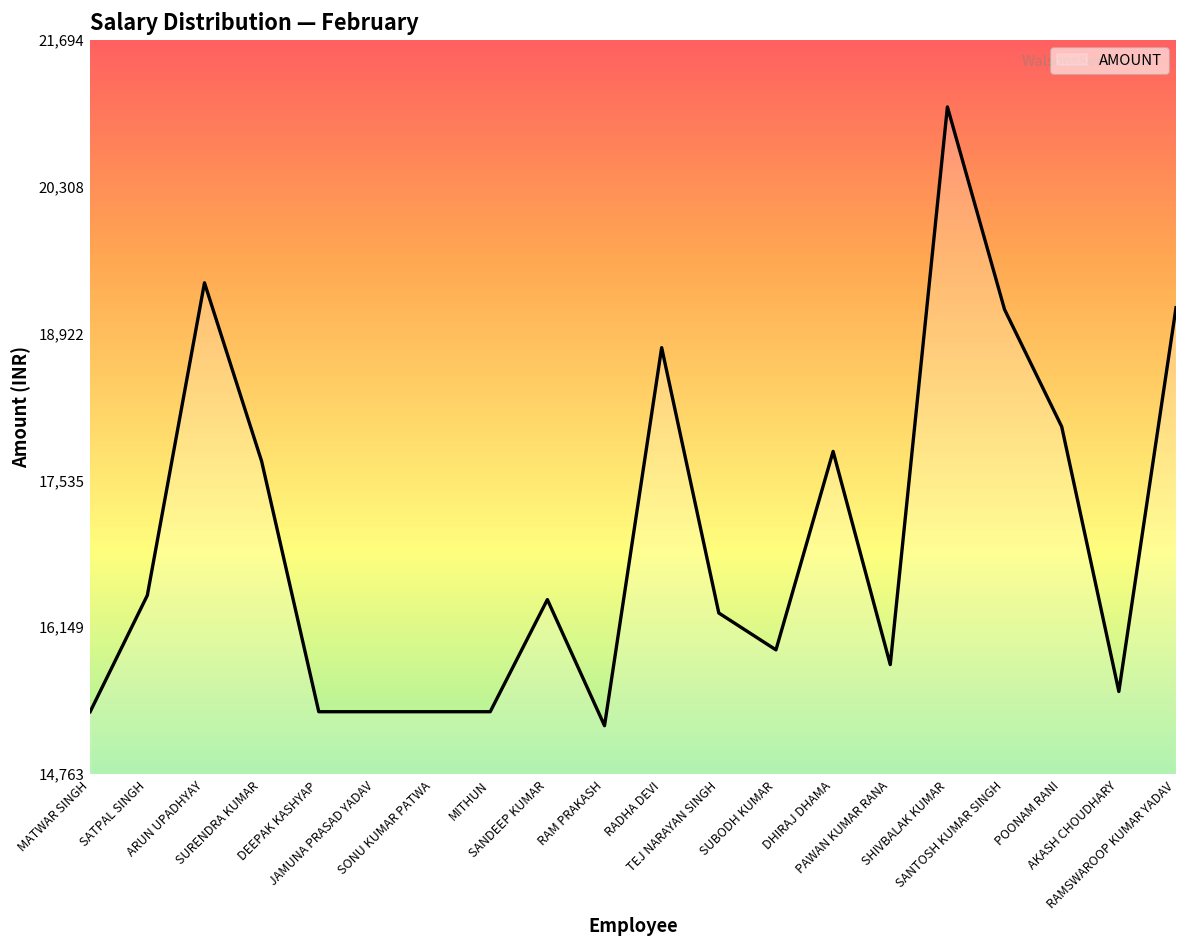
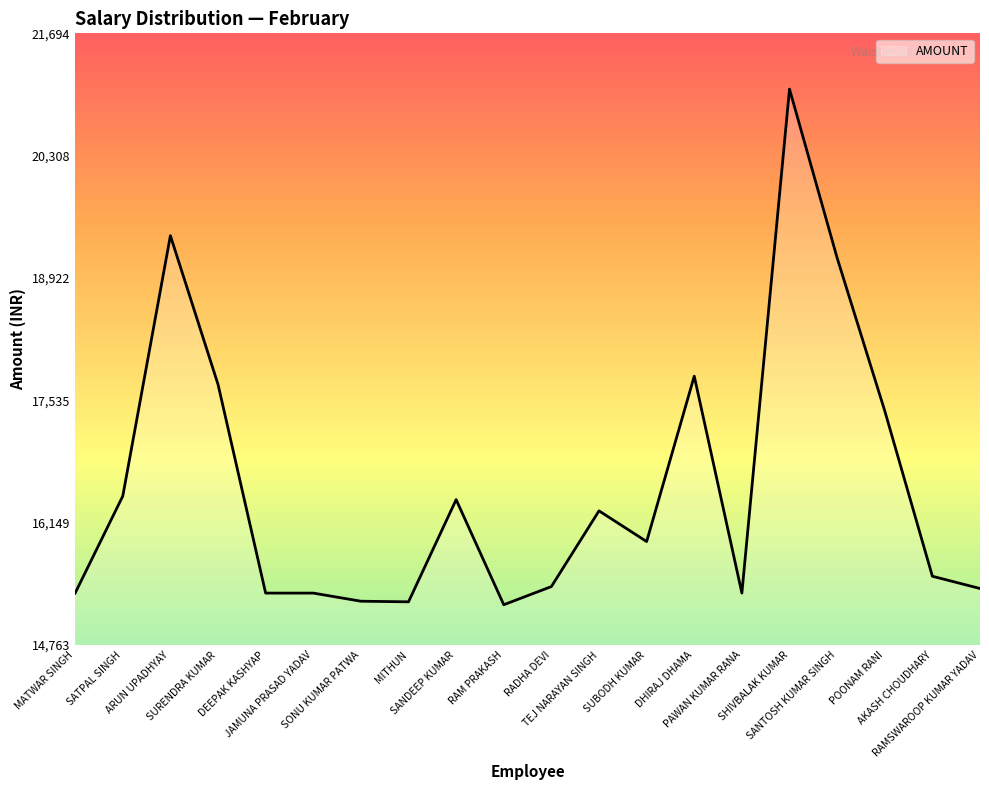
  {
    "MATWAR SINGH": "15,400",
    "SATPAL SINGH": "16,500",
    "ARUN UPADHYAY": "19,400",
    "SURENDRA KUMAR": "17,700",
    "DEEPAK KASHYAP": "15,400",
    "JAMUNA PRASAD YADAV": "15,400",
-   "SONU KUMAR PATWA": "15,400",
-   "MITHUN": "15,400",
+   "SONU KUMAR PATWA": "15,300",
+   "MITHUN": "15,300",
    "SANDEEP KUMAR": "16,400",
    "RAM PRAKASH": "15,200",
-   "RADHA DEVI": "18,800",
+   "RADHA DEVI": "15,400",
    "TEJ NARAYAN SINGH": "16,300",
    "SUBODH KUMAR": "15,900",
    "DHIRAJ DHAMA": "17,800",
-   "PAWAN KUMAR RANA": "15,800",
+   "PAWAN KUMAR RANA": "15,400",
    "SHIVBALAK KUMAR": "21,100",
    "SANTOSH KUMAR SINGH": "19,200",
-   "POONAM RANI": "18,000",
+   "POONAM RANI": "17,400",
    "AKASH CHOUDHARY": "15,500",
-   "RAMSWAROOP KUMAR YADAV": "19,200"
+   "RAMSWAROOP KUMAR YADAV": "15,400"
  }
